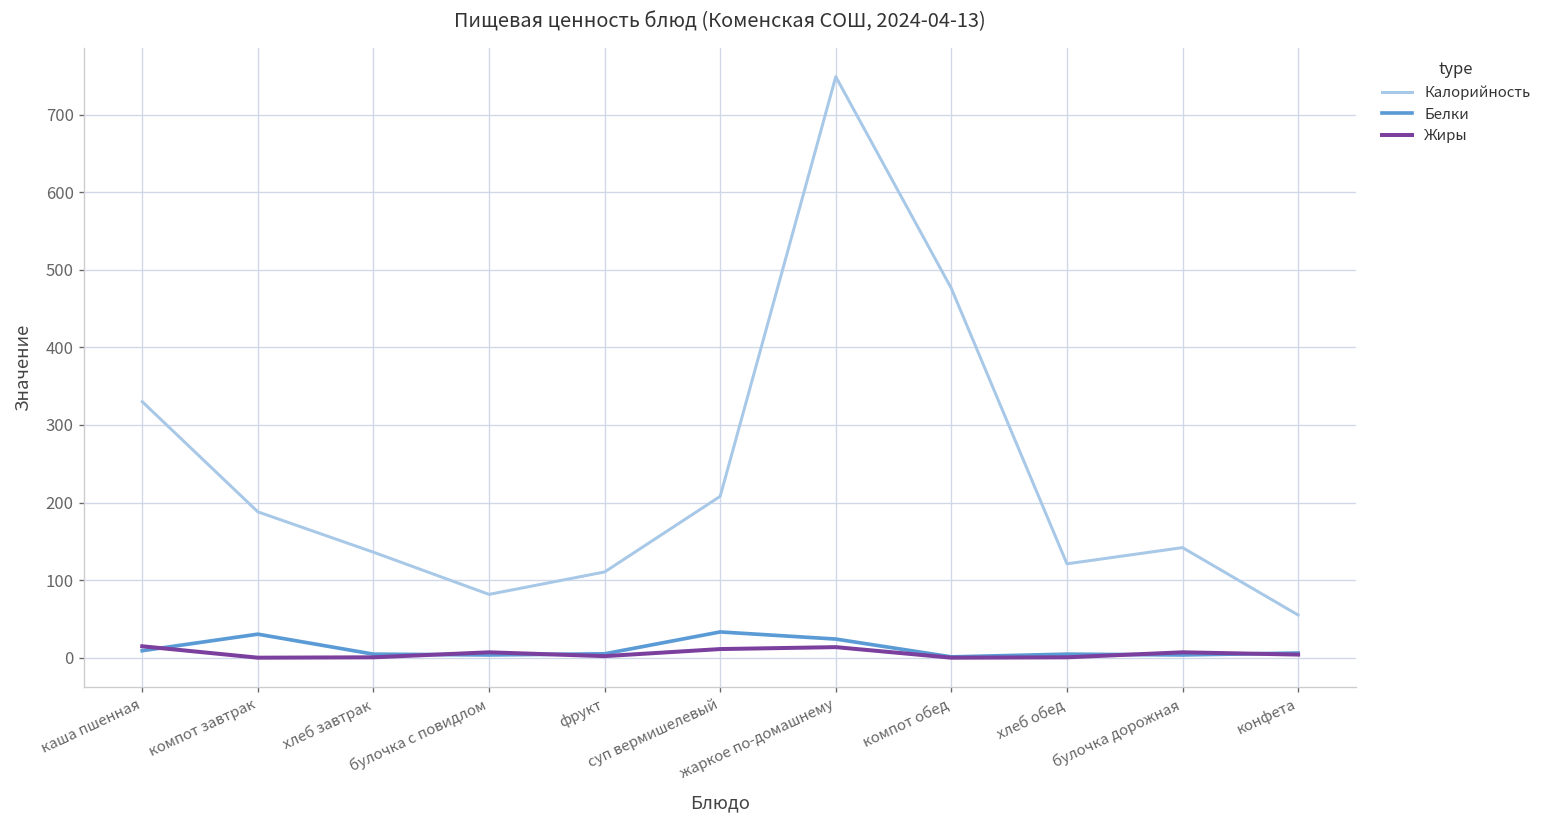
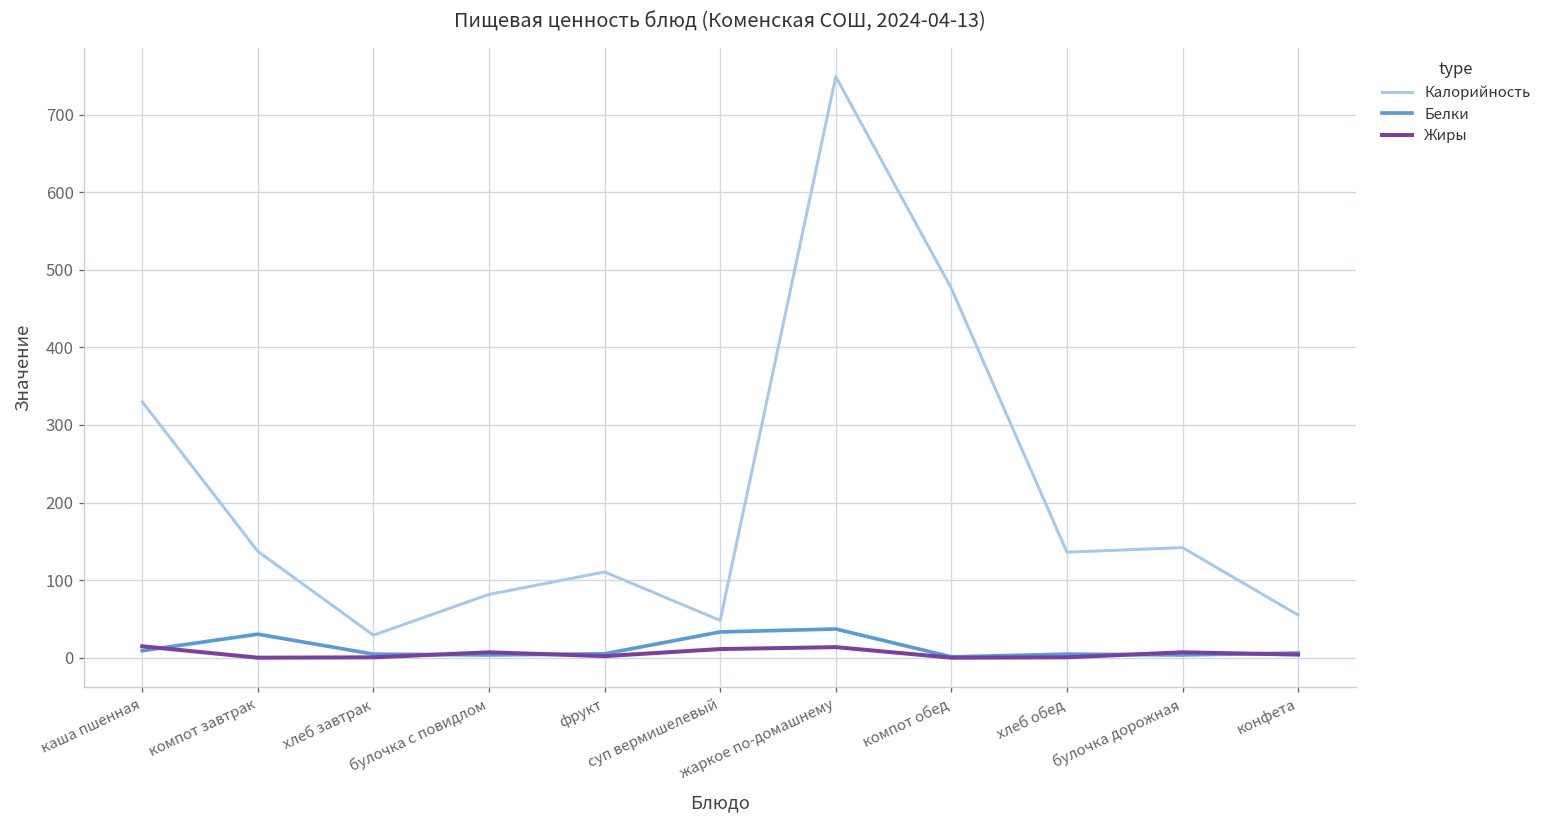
  {
    "Калорийность": {
      "каша пшенная": 330,
-     "компот завтрак": 190,
-     "хлеб завтрак": 140,
+     "компот завтрак": 140,
+     "хлеб завтрак": 30,
      "булочка с повидлом": 80,
      "фрукт": 110,
-     "суп вермишелевый": 210,
+     "суп вермишелевый": 50,
      "жаркое по-домашнему": 750,
      "компот обед": 480,
-     "хлеб обед": 120,
+     "хлеб обед": 140,
      "булочка дорожная": 140,
      "конфета": 60
    },
    "Белки": {
      "каша пшенная": 10,
      "компот завтрак": 30,
      "хлеб завтрак": 0,
      "суп вермишелевый": 30,
-     "жаркое по-домашнему": 20,
+     "жаркое по-домашнему": 40,
      "хлеб обед": 0
    },
    "Жиры": {
      "каша пшенная": 10,
      "компот завтрак": 0,
      "хлеб завтрак": 0,
      "суп вермишелевый": 10,
      "жаркое по-домашнему": 10,
      "хлеб обед": 0
    }
  }
